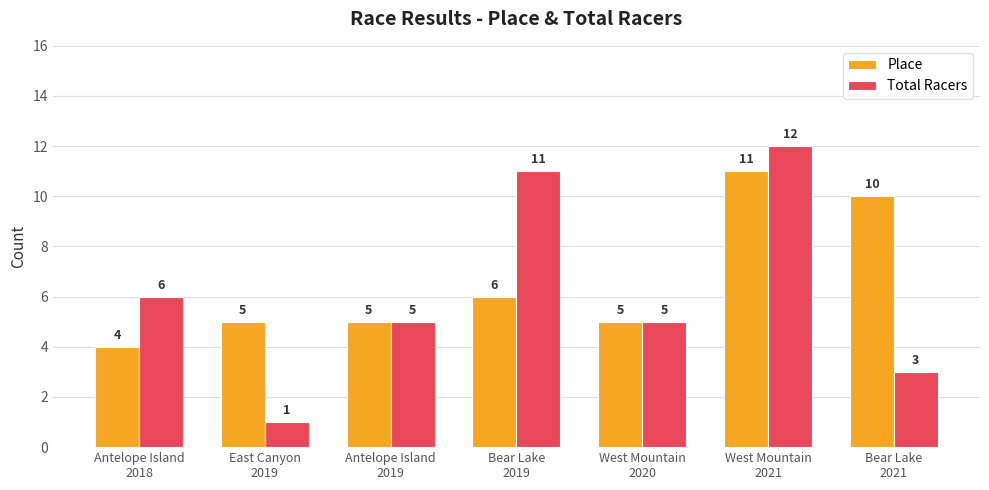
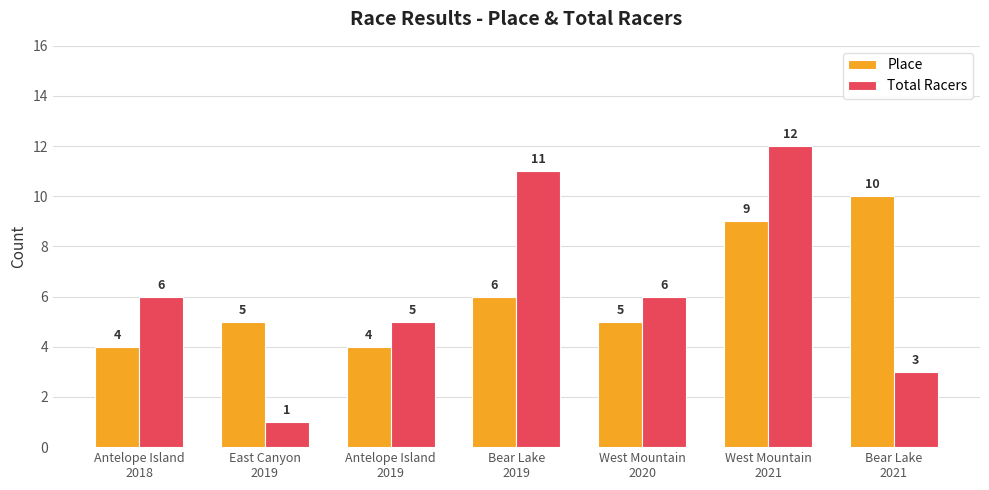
  {
    "Place": {
      "Antelope Island 2018": 4,
      "East Canyon 2019": 5,
-     "Antelope Island 2019": 5,
+     "Antelope Island 2019": 4,
      "Bear Lake 2019": 6,
      "West Mountain 2020": 5,
-     "West Mountain 2021": 11,
+     "West Mountain 2021": 9,
      "Bear Lake 2021": 10
    },
    "Total Racers": {
      "Antelope Island 2018": 6,
      "East Canyon 2019": 1,
      "Antelope Island 2019": 5,
      "Bear Lake 2019": 11,
-     "West Mountain 2020": 5,
+     "West Mountain 2020": 6,
      "West Mountain 2021": 12,
      "Bear Lake 2021": 3
    }
  }
